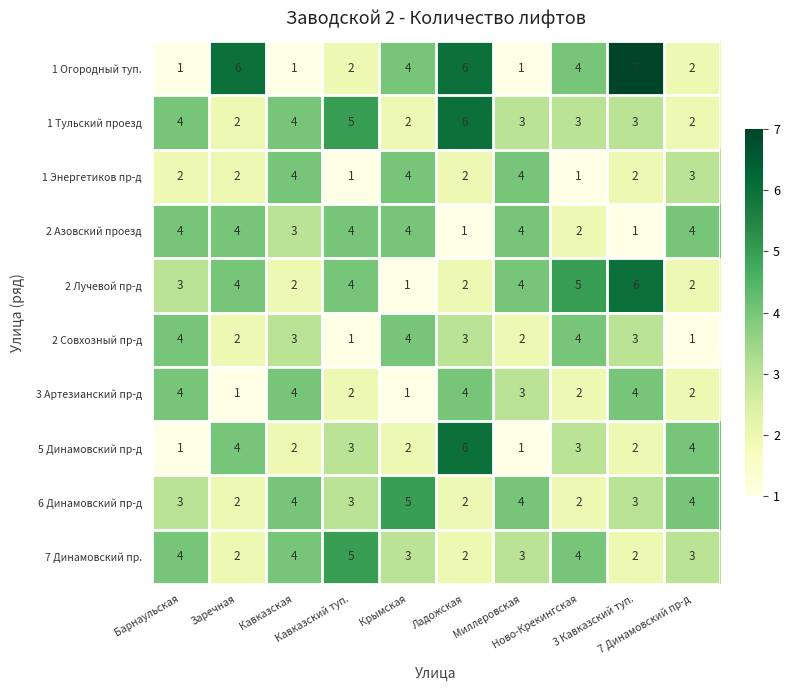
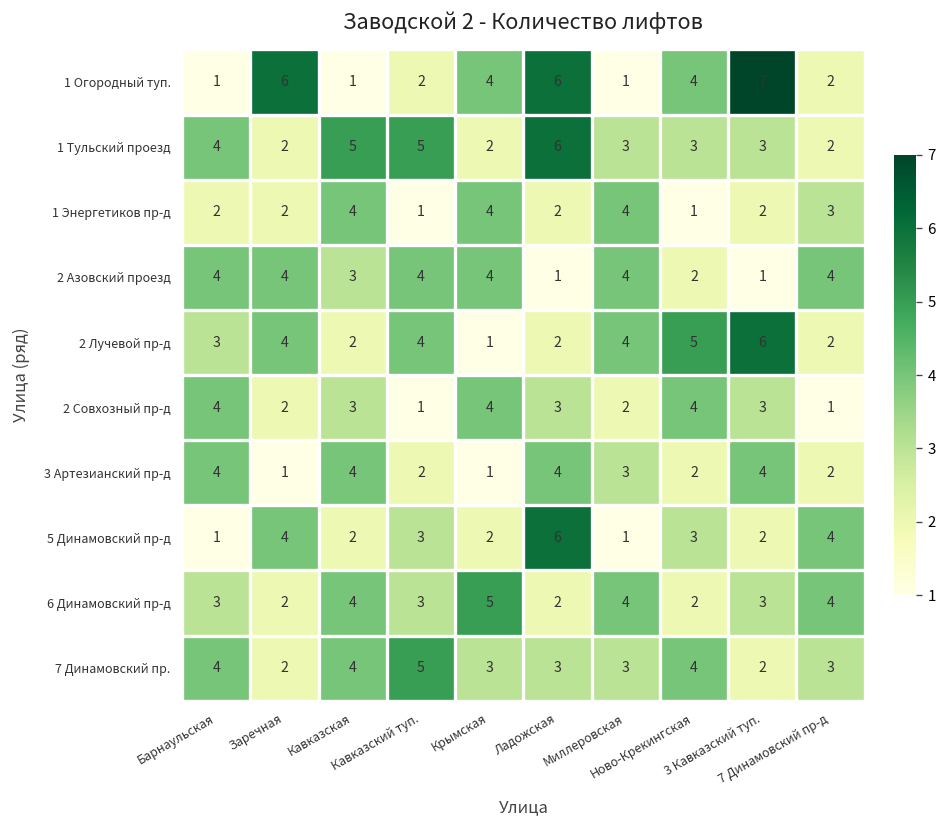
  {
    "1 Огородный туп.": {
      "Барнаульская": 1,
      "Заречная": 6,
      "Кавказская": 1,
      "Кавказский туп.": 2,
      "Крымская": 4,
      "Ладожская": 6,
      "Миллеровская": 1,
      "Ново-Крекингская": 4,
      "3 Кавказский туп.": 7,
      "7 Динамовский пр-д": 2
    },
    "1 Тульский проезд": {
      "Барнаульская": 4,
      "Заречная": 2,
-     "Кавказская": 4,
+     "Кавказская": 5,
      "Кавказский туп.": 5,
      "Крымская": 2,
      "Ладожская": 6,
      "Миллеровская": 3,
      "Ново-Крекингская": 3,
      "3 Кавказский туп.": 3,
      "7 Динамовский пр-д": 2
    },
    "1 Энергетиков пр-д": {
      "Барнаульская": 2,
      "Заречная": 2,
      "Кавказская": 4,
      "Кавказский туп.": 1,
      "Крымская": 4,
      "Ладожская": 2,
      "Миллеровская": 4,
      "Ново-Крекингская": 1,
      "3 Кавказский туп.": 2,
      "7 Динамовский пр-д": 3
    },
    "2 Азовский проезд": {
      "Барнаульская": 4,
      "Заречная": 4,
      "Кавказская": 3,
      "Кавказский туп.": 4,
      "Крымская": 4,
      "Ладожская": 1,
      "Миллеровская": 4,
      "Ново-Крекингская": 2,
      "3 Кавказский туп.": 1,
      "7 Динамовский пр-д": 4
    },
    "2 Лучевой пр-д": {
      "Барнаульская": 3,
      "Заречная": 4,
      "Кавказская": 2,
      "Кавказский туп.": 4,
      "Крымская": 1,
      "Ладожская": 2,
      "Миллеровская": 4,
      "Ново-Крекингская": 5,
      "3 Кавказский туп.": 6,
      "7 Динамовский пр-д": 2
    },
    "2 Совхозный пр-д": {
      "Барнаульская": 4,
      "Заречная": 2,
      "Кавказская": 3,
      "Кавказский туп.": 1,
      "Крымская": 4,
      "Ладожская": 3,
      "Миллеровская": 2,
      "Ново-Крекингская": 4,
      "3 Кавказский туп.": 3,
      "7 Динамовский пр-д": 1
    },
    "3 Артезианский пр-д": {
      "Барнаульская": 4,
      "Заречная": 1,
      "Кавказская": 4,
      "Кавказский туп.": 2,
      "Крымская": 1,
      "Ладожская": 4,
      "Миллеровская": 3,
      "Ново-Крекингская": 2,
      "3 Кавказский туп.": 4,
      "7 Динамовский пр-д": 2
    },
    "5 Динамовский пр-д": {
      "Барнаульская": 1,
      "Заречная": 4,
      "Кавказская": 2,
      "Кавказский туп.": 3,
      "Крымская": 2,
      "Ладожская": 6,
      "Миллеровская": 1,
      "Ново-Крекингская": 3,
      "3 Кавказский туп.": 2,
      "7 Динамовский пр-д": 4
    },
    "6 Динамовский пр-д": {
      "Барнаульская": 3,
      "Заречная": 2,
      "Кавказская": 4,
      "Кавказский туп.": 3,
      "Крымская": 5,
      "Ладожская": 2,
      "Миллеровская": 4,
      "Ново-Крекингская": 2,
      "3 Кавказский туп.": 3,
      "7 Динамовский пр-д": 4
    },
    "7 Динамовский пр.": {
      "Барнаульская": 4,
      "Заречная": 2,
      "Кавказская": 4,
      "Кавказский туп.": 5,
      "Крымская": 3,
-     "Ладожская": 2,
+     "Ладожская": 3,
      "Миллеровская": 3,
      "Ново-Крекингская": 4,
      "3 Кавказский туп.": 2,
      "7 Динамовский пр-д": 3
    }
  }
